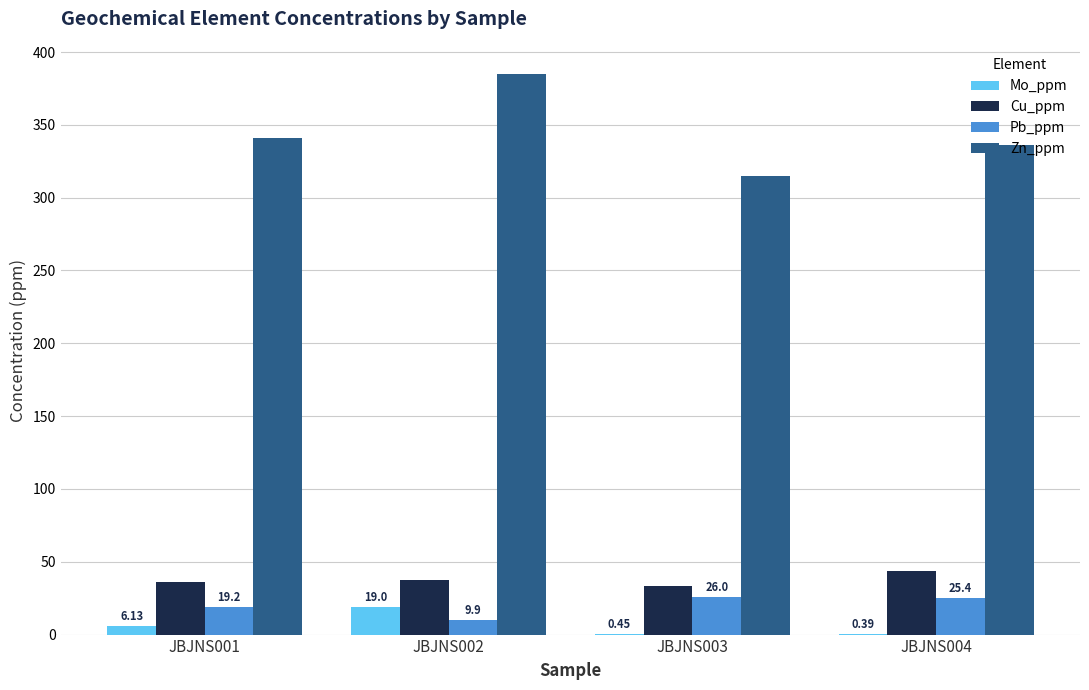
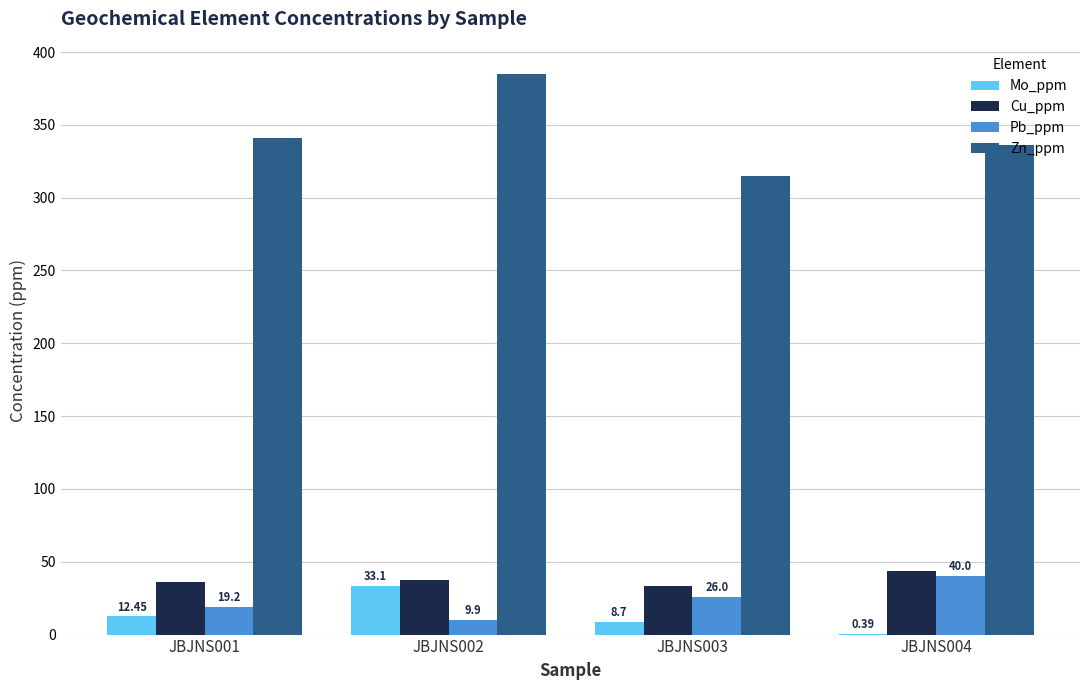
  {
    "Mo_ppm": {
-     "JBJNS001": 6.13,
-     "JBJNS002": 19.0,
-     "JBJNS003": 0.45,
+     "JBJNS001": 12.45,
+     "JBJNS002": 33.1,
+     "JBJNS003": 8.7,
      "JBJNS004": 0.39
    },
    "Cu_ppm": {
      "JBJNS001": 36,
      "JBJNS002": 38,
      "JBJNS003": 33,
      "JBJNS004": 44
    },
    "Pb_ppm": {
      "JBJNS001": 19.2,
      "JBJNS002": 9.9,
      "JBJNS003": 26.0,
-     "JBJNS004": 25.4
+     "JBJNS004": 40.0
    },
    "Zn_ppm": {
      "JBJNS001": 341,
      "JBJNS002": 385,
      "JBJNS003": 315,
      "JBJNS004": 336
    }
  }
